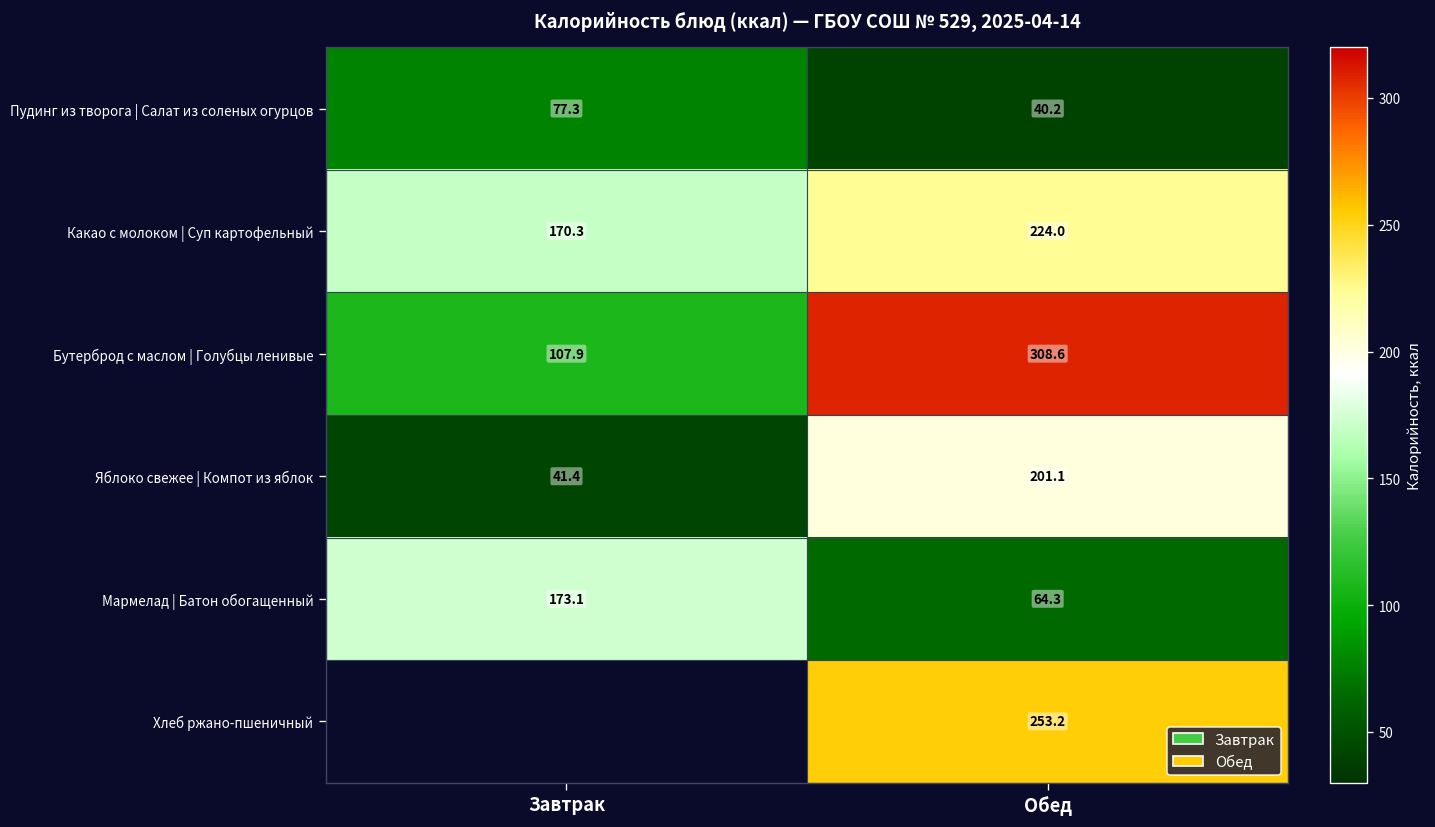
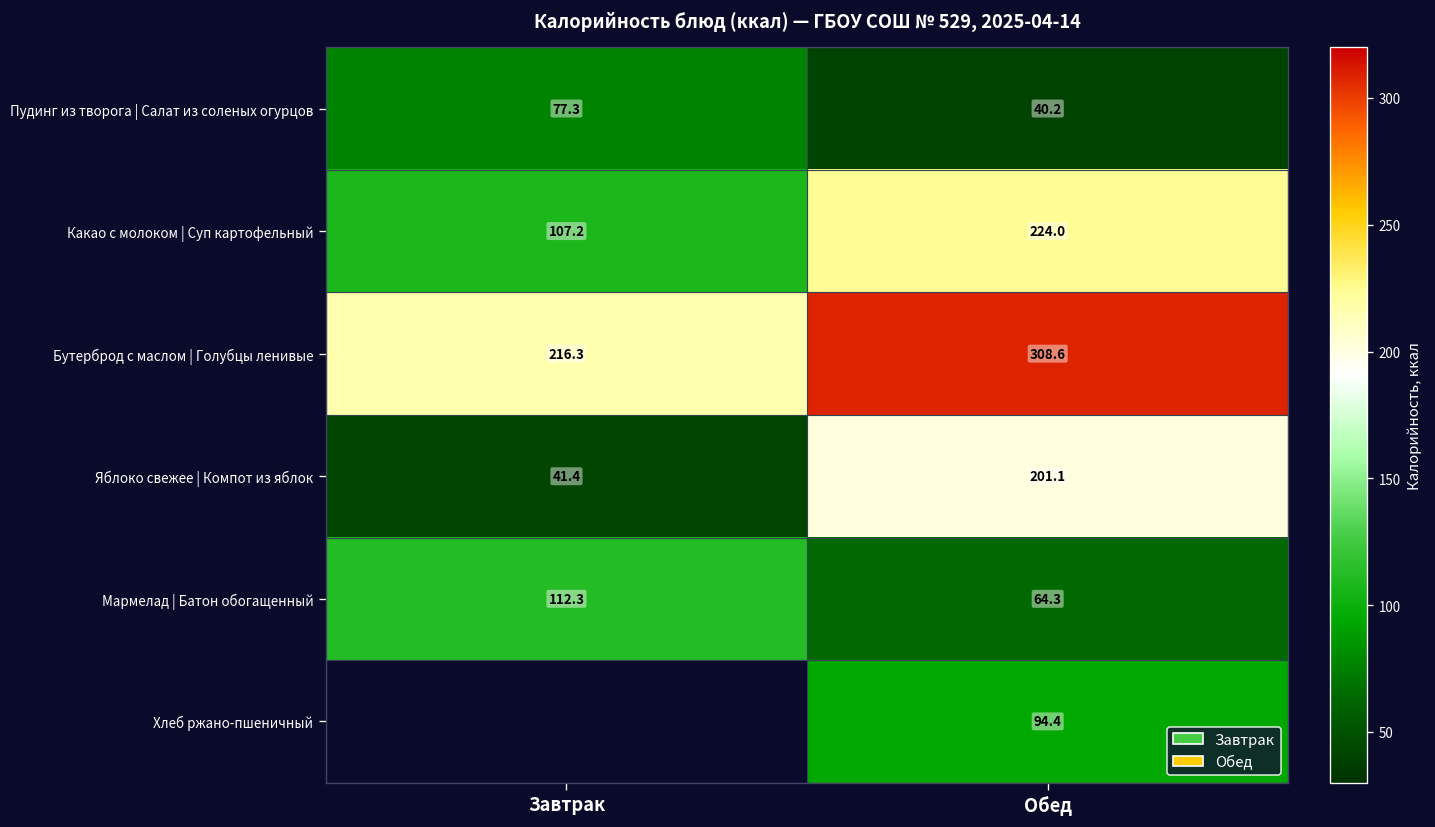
  {
    "Какао с молоком | Суп картофельный": {
-     "Завтрак": 170.3
+     "Завтрак": 107.2
    },
    "Бутерброд с маслом | Голубцы ленивые": {
-     "Завтрак": 107.9
+     "Завтрак": 216.3
    },
    "Мармелад | Батон обогащенный": {
-     "Завтрак": 173.1
+     "Завтрак": 112.3
    },
    "Хлеб ржано-пшеничный": {
-     "Обед": 253.2
+     "Обед": 94.4
    }
  }
